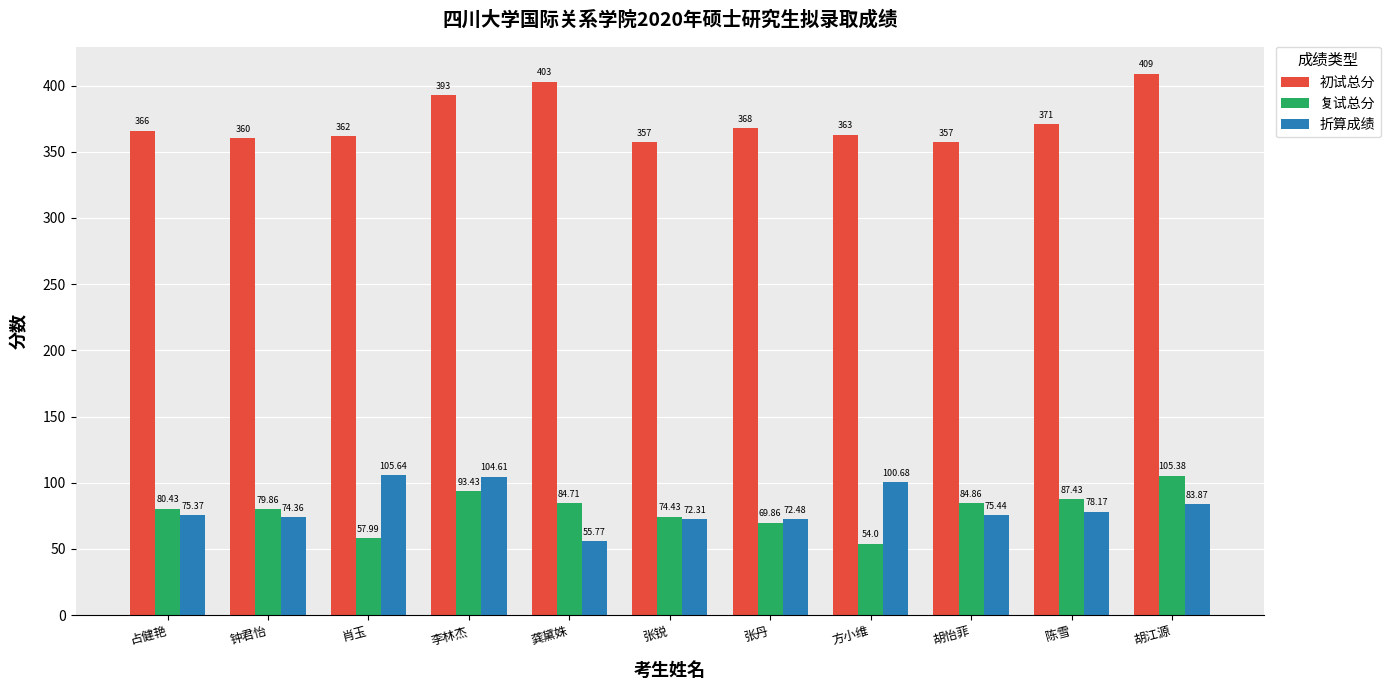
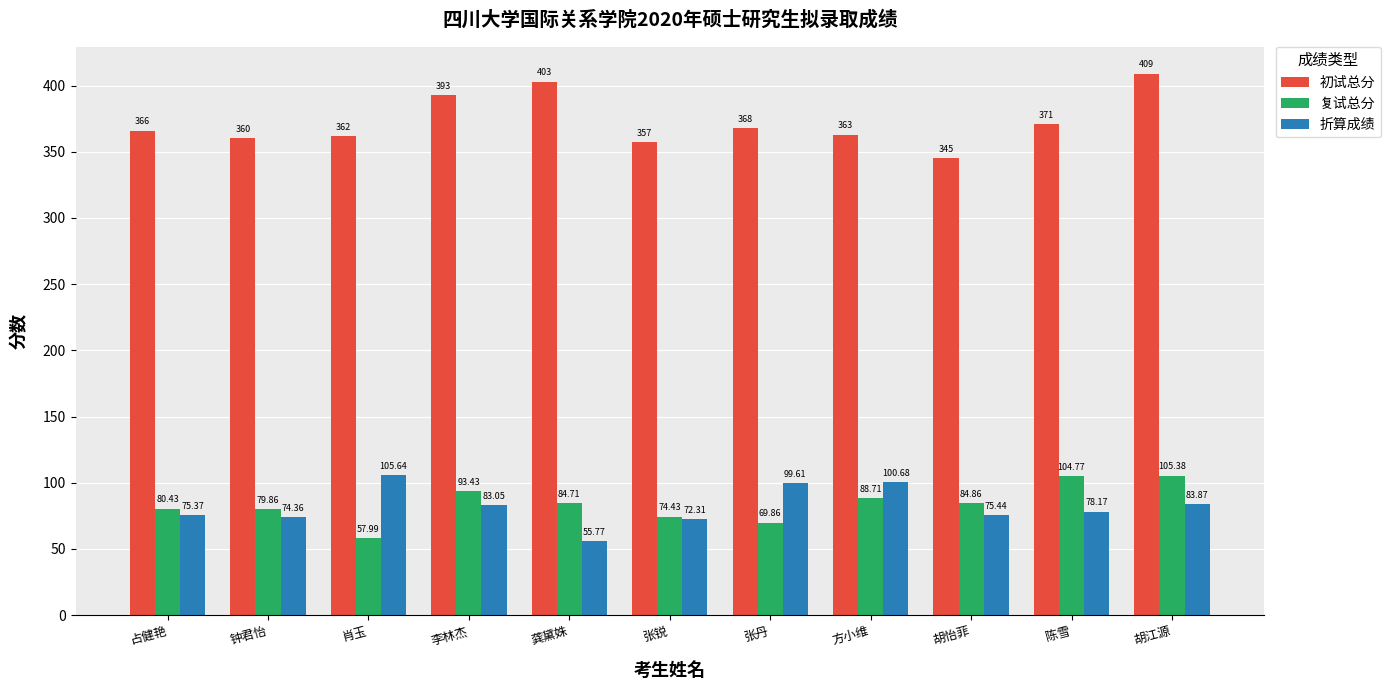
  {
    "初试总分": {
      "占健艳": 366,
      "钟君怡": 360,
      "肖玉": 362,
      "李林杰": 393,
      "龚黛姝": 403,
      "张锐": 357,
      "张丹": 368,
      "方小维": 363,
-     "胡怡菲": 357,
+     "胡怡菲": 345,
      "陈雪": 371,
      "胡江源": 409
    },
    "复试总分": {
      "占健艳": 80.43,
      "钟君怡": 79.86,
      "肖玉": 57.99,
      "李林杰": 93.43,
      "龚黛姝": 84.71,
      "张锐": 74.43,
      "张丹": 69.86,
-     "方小维": 54.0,
+     "方小维": 88.71,
      "胡怡菲": 84.86,
-     "陈雪": 87.43,
+     "陈雪": 104.77,
      "胡江源": 105.38
    },
    "折算成绩": {
      "占健艳": 75.37,
      "钟君怡": 74.36,
      "肖玉": 105.64,
-     "李林杰": 104.61,
+     "李林杰": 83.05,
      "龚黛姝": 55.77,
      "张锐": 72.31,
-     "张丹": 72.48,
+     "张丹": 99.61,
      "方小维": 100.68,
      "胡怡菲": 75.44,
      "陈雪": 78.17,
      "胡江源": 83.87
    }
  }
